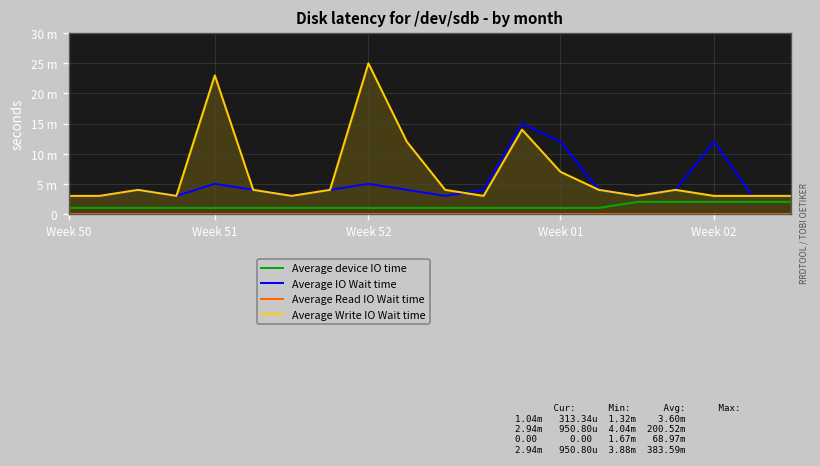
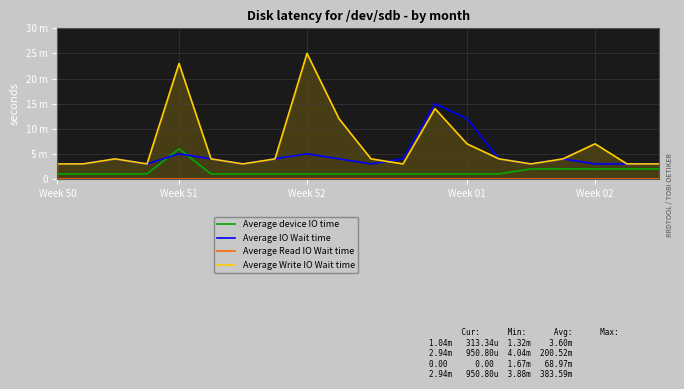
  {
    "Average device IO time": {
      "Week 50": "1 m",
-     "Week 51": "1 m",
+     "Week 51": "6 m",
      "Week 52": "1 m",
      "Week 01": "1 m",
      "Week 02": "2 m"
    },
    "Average IO Wait time": {
      "Week 51": "5 m",
      "Week 52": "5 m",
      "Week 01": "12 m",
-     "Week 02": "12 m"
+     "Week 02": "3 m"
    },
    "Average Read IO Wait time": {
      "Week 50": "0 m",
      "Week 51": "0 m",
      "Week 52": "0 m",
      "Week 01": "0 m",
      "Week 02": "0 m"
    },
    "Average Write IO Wait time": {
      "Week 51": "23 m",
      "Week 52": "25 m",
      "Week 01": "7 m",
-     "Week 02": "3 m"
+     "Week 02": "7 m"
    }
  }
